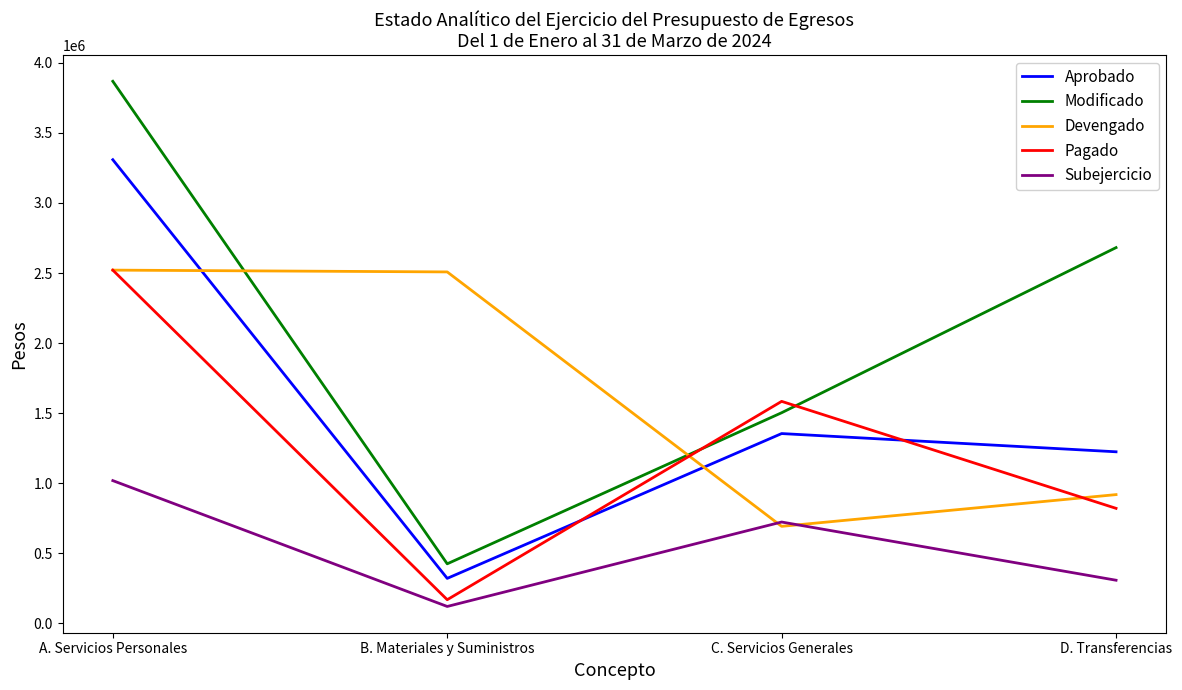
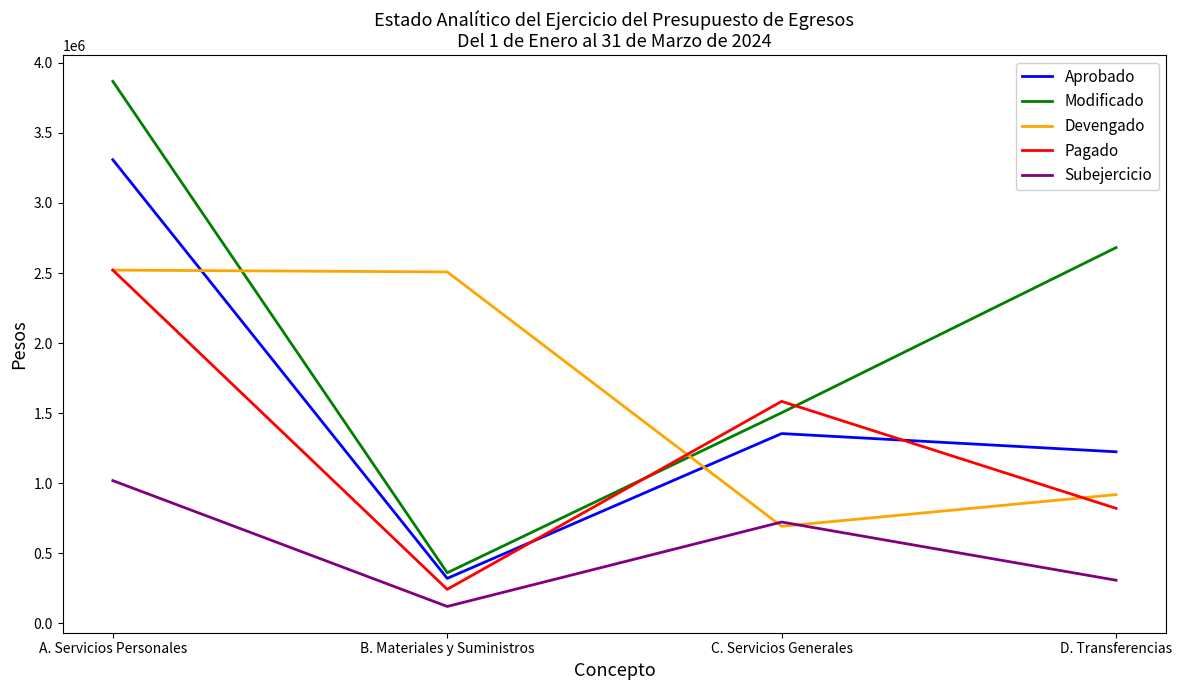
  {
    "Aprobado": {
      "A. Servicios Personales": 3310000,
      "B. Materiales y Suministros": 320000,
      "C. Servicios Generales": 1350000,
      "D. Transferencias": 1220000
    },
    "Modificado": {
      "A. Servicios Personales": 3870000,
-     "B. Materiales y Suministros": 420000,
+     "B. Materiales y Suministros": 360000,
      "C. Servicios Generales": 1500000,
      "D. Transferencias": 2680000
    },
    "Devengado": {
      "B. Materiales y Suministros": 2510000,
      "C. Servicios Generales": 690000,
      "D. Transferencias": 920000
    },
    "Pagado": {
-     "B. Materiales y Suministros": 170000,
+     "B. Materiales y Suministros": 240000,
      "C. Servicios Generales": 1580000,
      "D. Transferencias": 820000
    },
    "Subejercicio": {
      "A. Servicios Personales": 1020000,
      "B. Materiales y Suministros": 120000,
      "C. Servicios Generales": 720000,
      "D. Transferencias": 310000
    }
  }
